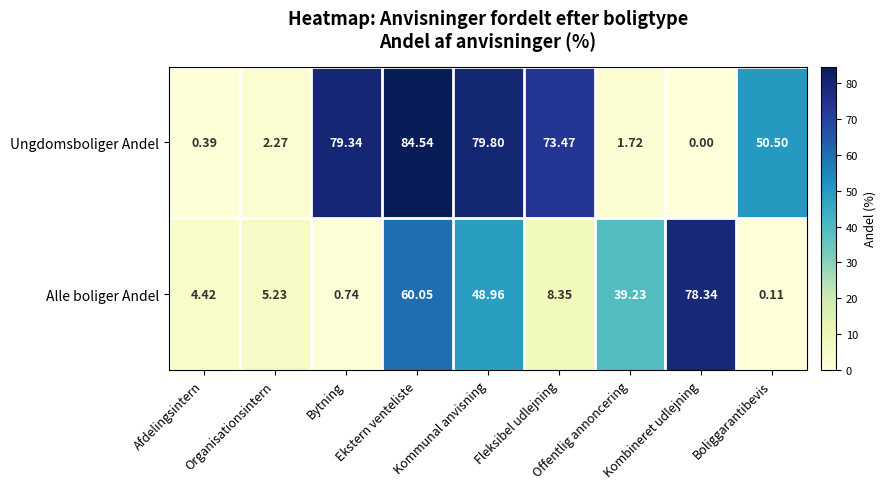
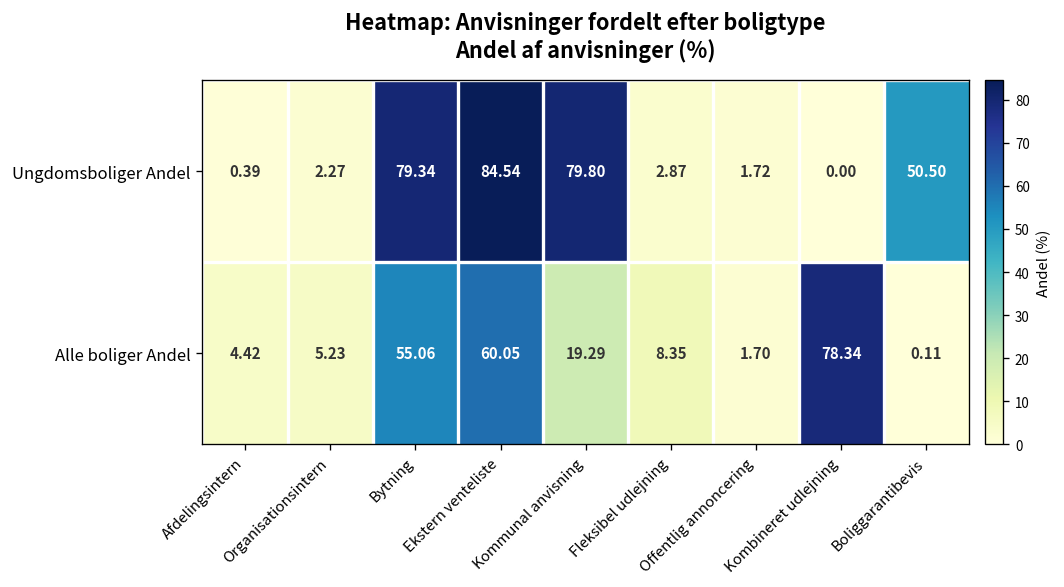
  {
    "Ungdomsboliger Andel": {
      "Afdelingsintern": 0.39,
      "Organisationsintern": 2.27,
      "Bytning": 79.34,
      "Ekstern venteliste": 84.54,
      "Kommunal anvisning": 79.80,
-     "Fleksibel udlejning": 73.47,
+     "Fleksibel udlejning": 2.87,
      "Offentlig annoncering": 1.72,
      "Kombineret udlejning": 0.00,
      "Boliggarantibevis": 50.50
    },
    "Alle boliger Andel": {
      "Afdelingsintern": 4.42,
      "Organisationsintern": 5.23,
-     "Bytning": 0.74,
+     "Bytning": 55.06,
      "Ekstern venteliste": 60.05,
-     "Kommunal anvisning": 48.96,
+     "Kommunal anvisning": 19.29,
      "Fleksibel udlejning": 8.35,
-     "Offentlig annoncering": 39.23,
+     "Offentlig annoncering": 1.70,
      "Kombineret udlejning": 78.34,
      "Boliggarantibevis": 0.11
    }
  }
